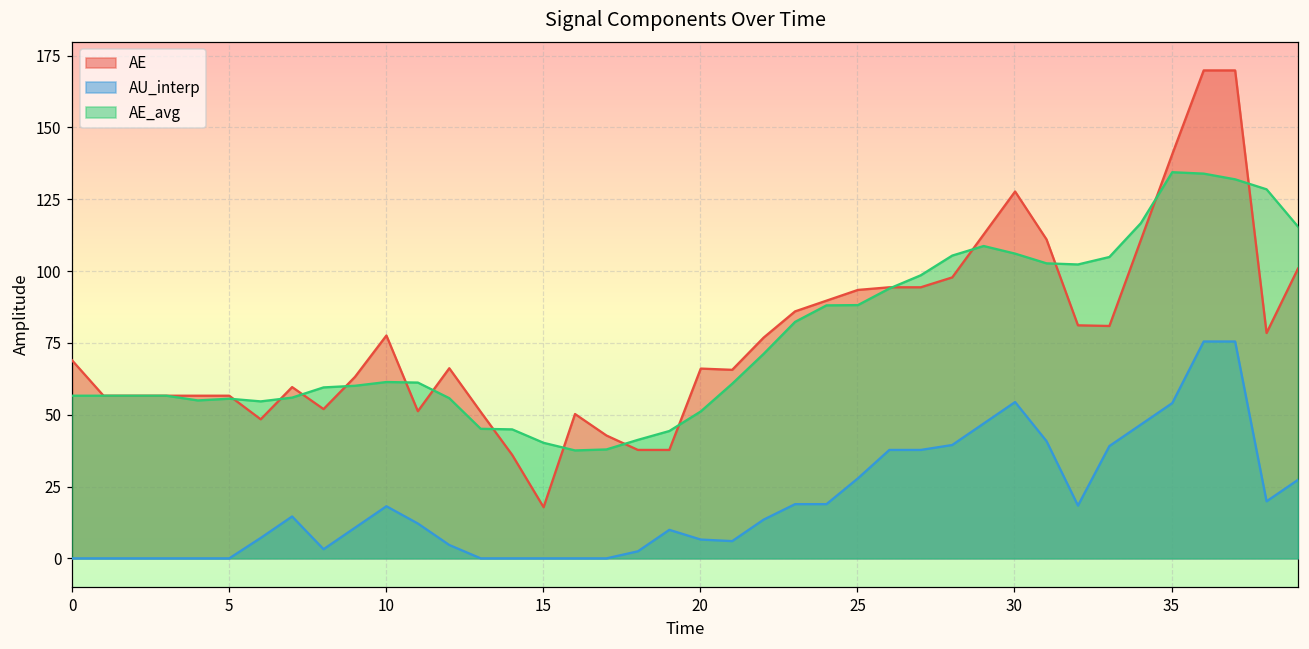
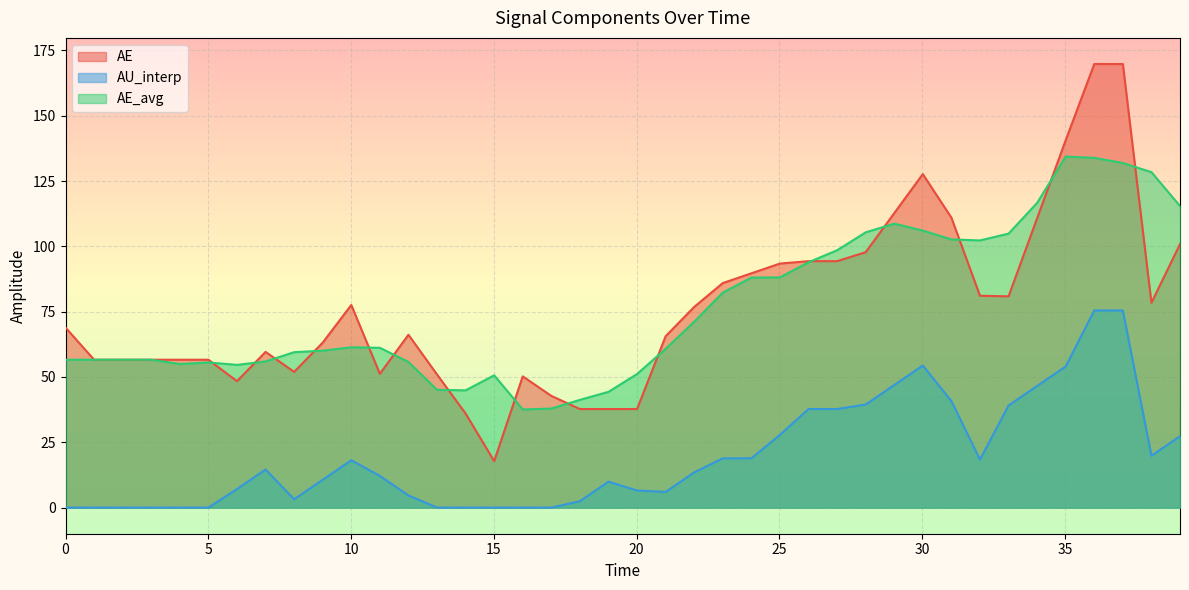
  {
    "AE": {
      "0": 69,
      "5": 57,
      "10": 78,
      "15": 18,
-     "20": 66,
+     "20": 38,
      "25": 93
    },
    "AU_interp": {
      "0": 0,
      "5": 0,
      "10": 18,
      "15": 0,
      "20": 7,
      "25": 28
    },
    "AE_avg": {
      "0": 57,
      "5": 56,
      "10": 61,
-     "15": 40,
+     "15": 51,
      "20": 51,
      "25": 88
    }
  }
